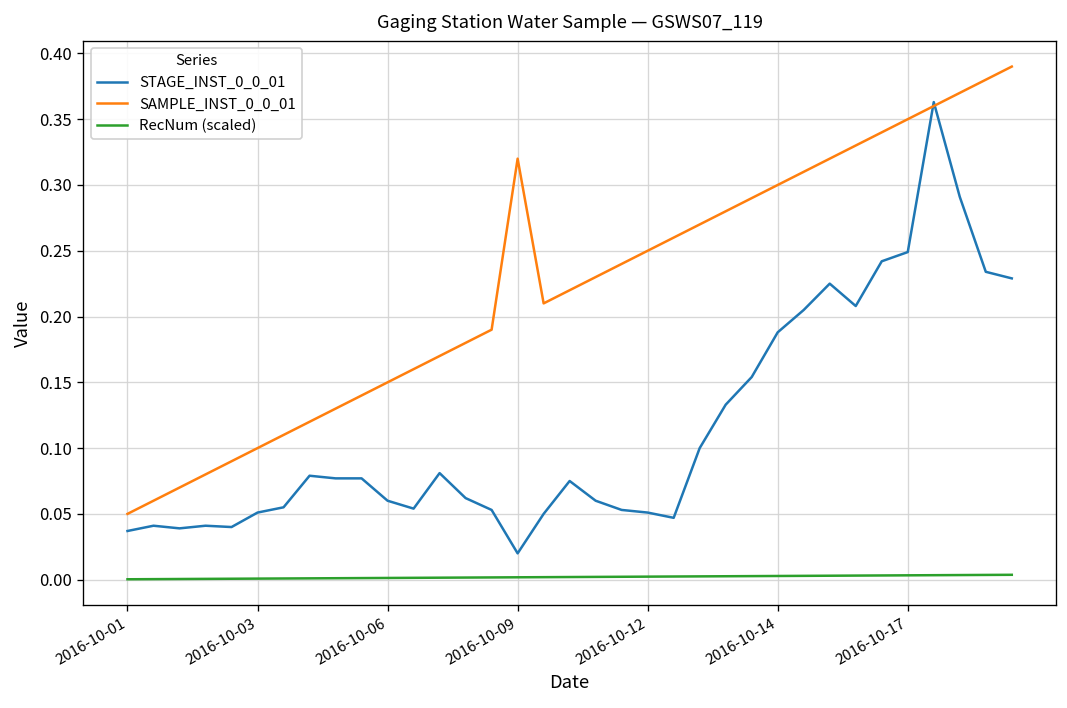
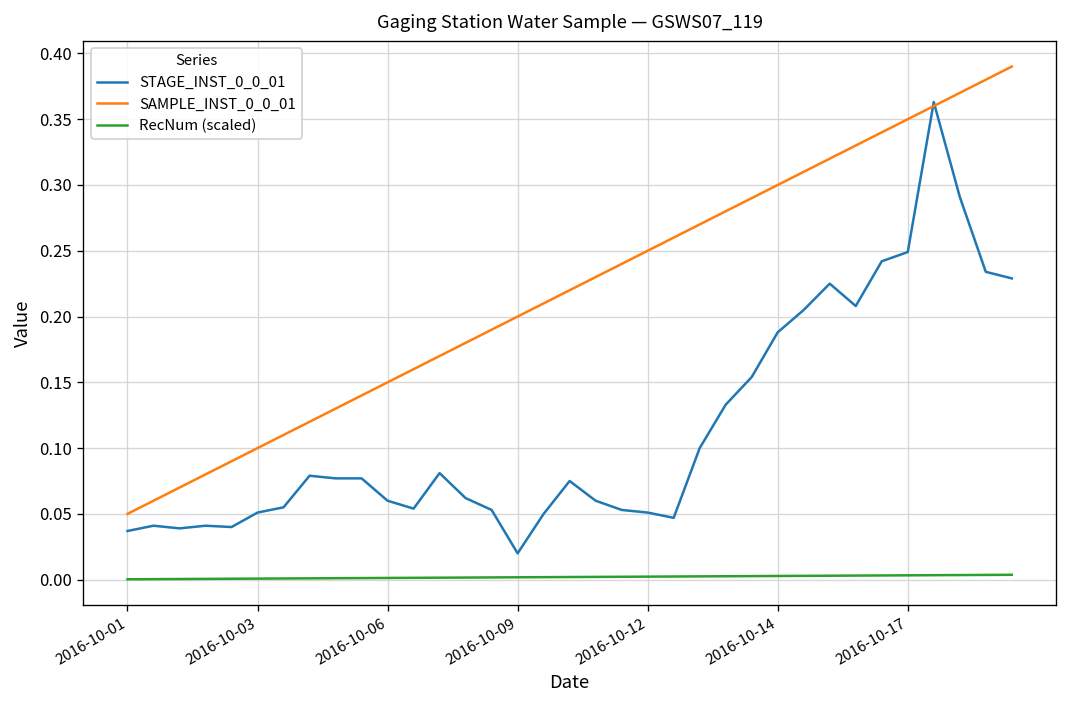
  {
    "STAGE_INST_0_0_01": {
      "2016-10-09": 0.020
    },
    "SAMPLE_INST_0_0_01": {
-     "2016-10-09": 0.320
+     "2016-10-09": 0.200
    },
    "RecNum (scaled)": {
      "2016-10-09": 0.002
    }
  }
